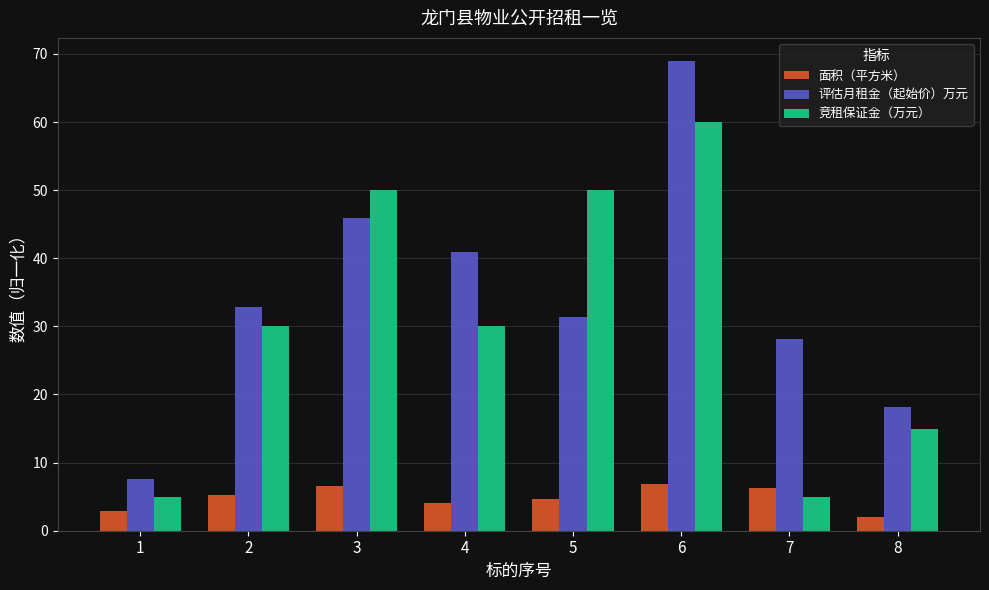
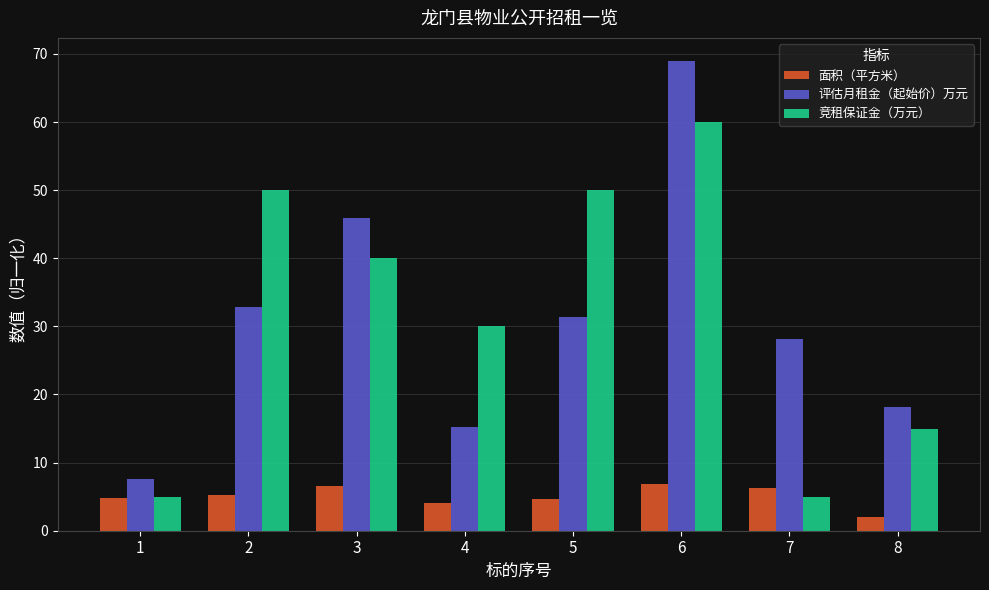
  {
    "面积（平方米）": {
-     "1": 3,
+     "1": 5,
      "2": 5,
      "3": 7,
      "4": 4,
      "5": 5,
      "6": 7,
      "7": 6,
      "8": 2
    },
    "评估月租金（起始价）万元": {
      "1": 8,
      "2": 33,
      "3": 46,
-     "4": 41,
+     "4": 15,
      "5": 31,
      "6": 69,
      "7": 28,
      "8": 18
    },
    "竞租保证金（万元）": {
      "1": 5,
-     "2": 30,
-     "3": 50,
+     "2": 50,
+     "3": 40,
      "4": 30,
      "5": 50,
      "6": 60,
      "7": 5,
      "8": 15
    }
  }
